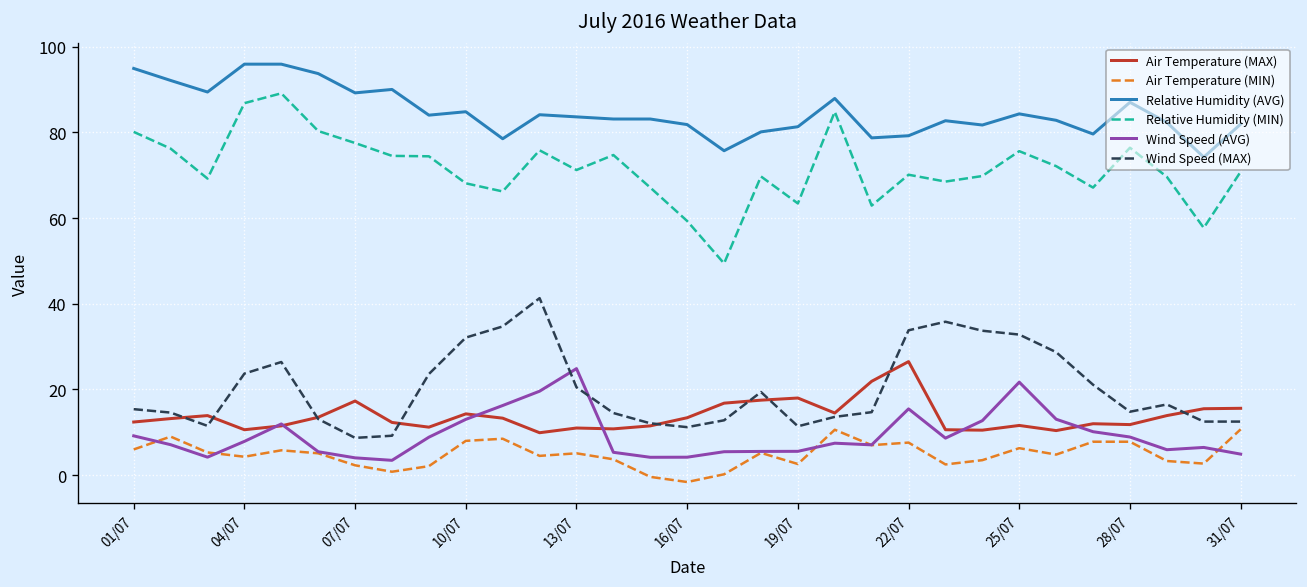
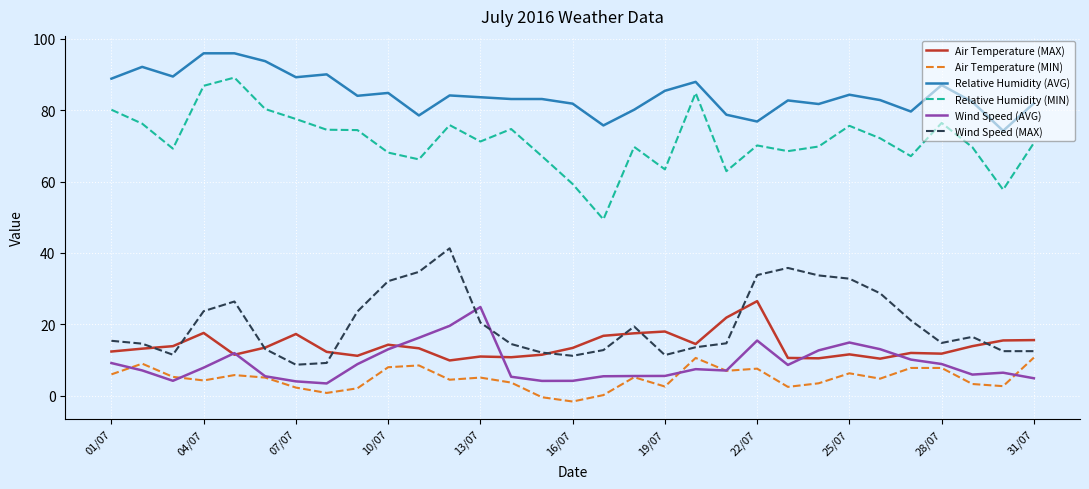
  {
    "Air Temperature (MAX)": {
      "01/07": 12,
-     "04/07": 11,
+     "04/07": 18,
      "07/07": 17,
      "10/07": 14,
      "13/07": 11,
      "16/07": 13,
      "19/07": 18,
      "22/07": 27,
      "25/07": 12,
      "28/07": 12,
      "31/07": 16
    },
    "Air Temperature (MIN)": {
      "01/07": 6,
      "04/07": 4,
      "07/07": 2,
      "10/07": 8,
      "13/07": 5,
      "16/07": -2,
      "19/07": 3,
      "22/07": 8,
      "25/07": 6,
      "28/07": 8,
      "31/07": 11
    },
    "Relative Humidity (AVG)": {
-     "01/07": 95,
+     "01/07": 89,
      "04/07": 96,
      "07/07": 89,
      "10/07": 85,
      "13/07": 84,
      "16/07": 82,
-     "19/07": 81,
-     "22/07": 79,
+     "19/07": 85,
+     "22/07": 77,
      "25/07": 84
    },
    "Relative Humidity (MIN)": {
      "01/07": 80,
      "04/07": 87,
      "07/07": 78,
      "10/07": 68,
      "13/07": 71,
      "16/07": 59,
      "19/07": 63,
      "22/07": 70,
      "25/07": 76,
      "31/07": 71
    },
    "Wind Speed (AVG)": {
      "01/07": 9,
      "04/07": 8,
      "07/07": 4,
      "10/07": 13,
      "13/07": 25,
      "16/07": 4,
      "19/07": 6,
      "22/07": 15,
-     "25/07": 22,
+     "25/07": 15,
      "28/07": 9,
      "31/07": 5
    },
    "Wind Speed (MAX)": {
      "01/07": 15,
      "04/07": 24,
      "07/07": 9,
      "10/07": 32,
      "13/07": 21,
      "16/07": 11,
      "19/07": 11,
      "22/07": 34,
      "25/07": 33,
      "28/07": 15,
      "31/07": 13
    }
  }
